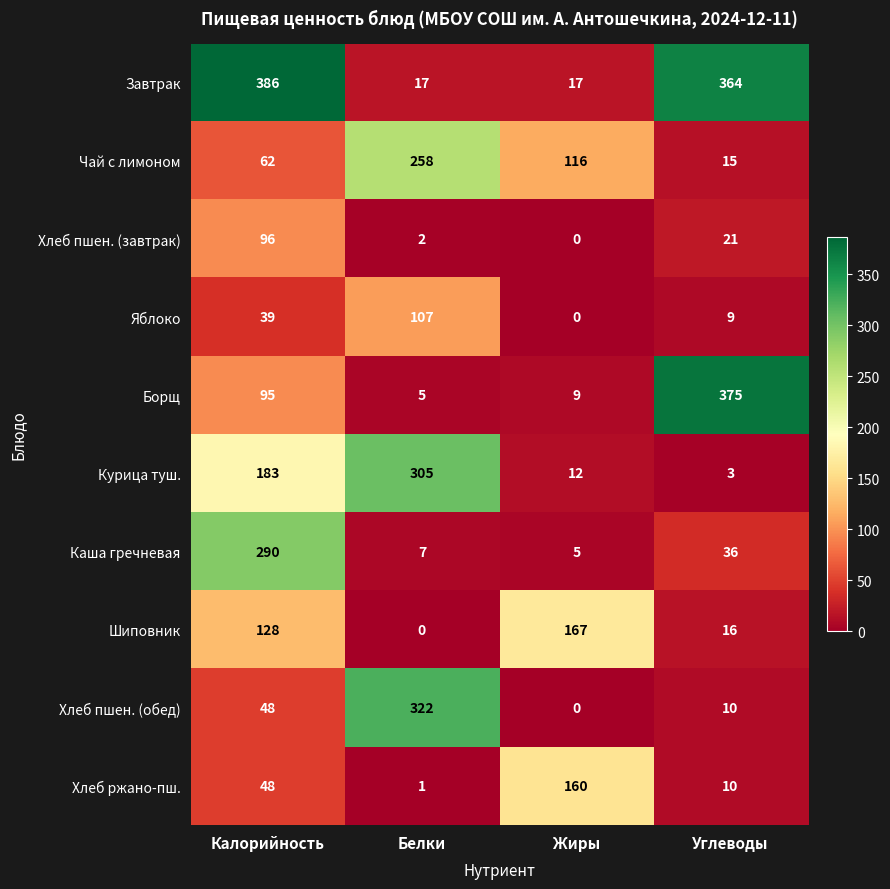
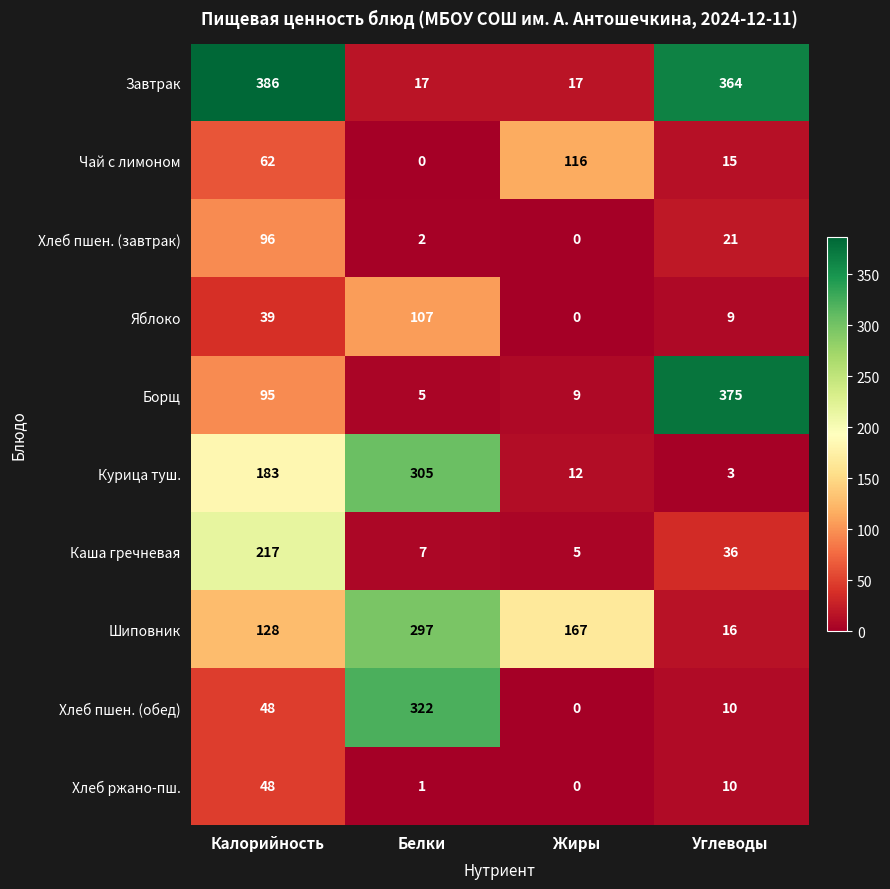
  {
    "Завтрак": {
      "Калорийность": 386,
      "Белки": 17,
      "Жиры": 17,
      "Углеводы": 364
    },
    "Чай с лимоном": {
      "Калорийность": 62,
-     "Белки": 258,
+     "Белки": 0,
      "Жиры": 116,
      "Углеводы": 15
    },
    "Хлеб пшен. (завтрак)": {
      "Калорийность": 96,
      "Белки": 2,
      "Жиры": 0,
      "Углеводы": 21
    },
    "Яблоко": {
      "Калорийность": 39,
      "Белки": 107,
      "Жиры": 0,
      "Углеводы": 9
    },
    "Борщ": {
      "Калорийность": 95,
      "Белки": 5,
      "Жиры": 9,
      "Углеводы": 375
    },
    "Курица туш.": {
      "Калорийность": 183,
      "Белки": 305,
      "Жиры": 12,
      "Углеводы": 3
    },
    "Каша гречневая": {
-     "Калорийность": 290,
+     "Калорийность": 217,
      "Белки": 7,
      "Жиры": 5,
      "Углеводы": 36
    },
    "Шиповник": {
      "Калорийность": 128,
-     "Белки": 0,
+     "Белки": 297,
      "Жиры": 167,
      "Углеводы": 16
    },
    "Хлеб пшен. (обед)": {
      "Калорийность": 48,
      "Белки": 322,
      "Жиры": 0,
      "Углеводы": 10
    },
    "Хлеб ржано-пш.": {
      "Калорийность": 48,
      "Белки": 1,
-     "Жиры": 160,
+     "Жиры": 0,
      "Углеводы": 10
    }
  }
